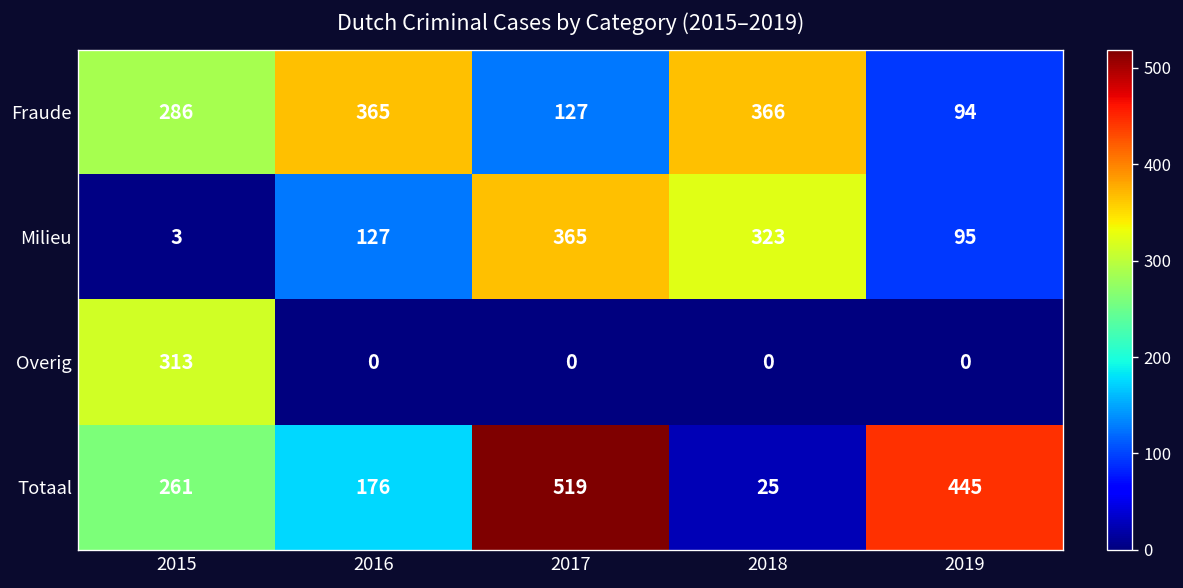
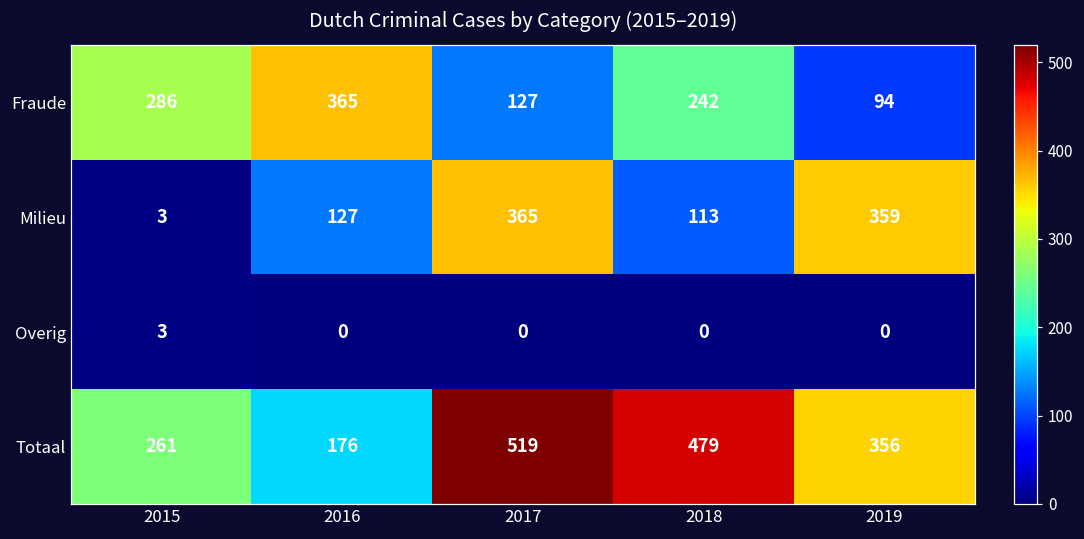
  {
    "Fraude": {
      "2015": 286,
      "2016": 365,
      "2017": 127,
-     "2018": 366,
+     "2018": 242,
      "2019": 94
    },
    "Milieu": {
      "2015": 3,
      "2016": 127,
      "2017": 365,
-     "2018": 323,
-     "2019": 95
+     "2018": 113,
+     "2019": 359
    },
    "Overig": {
-     "2015": 313,
+     "2015": 3,
      "2016": 0,
      "2017": 0,
      "2018": 0,
      "2019": 0
    },
    "Totaal": {
      "2015": 261,
      "2016": 176,
      "2017": 519,
-     "2018": 25,
-     "2019": 445
+     "2018": 479,
+     "2019": 356
    }
  }
